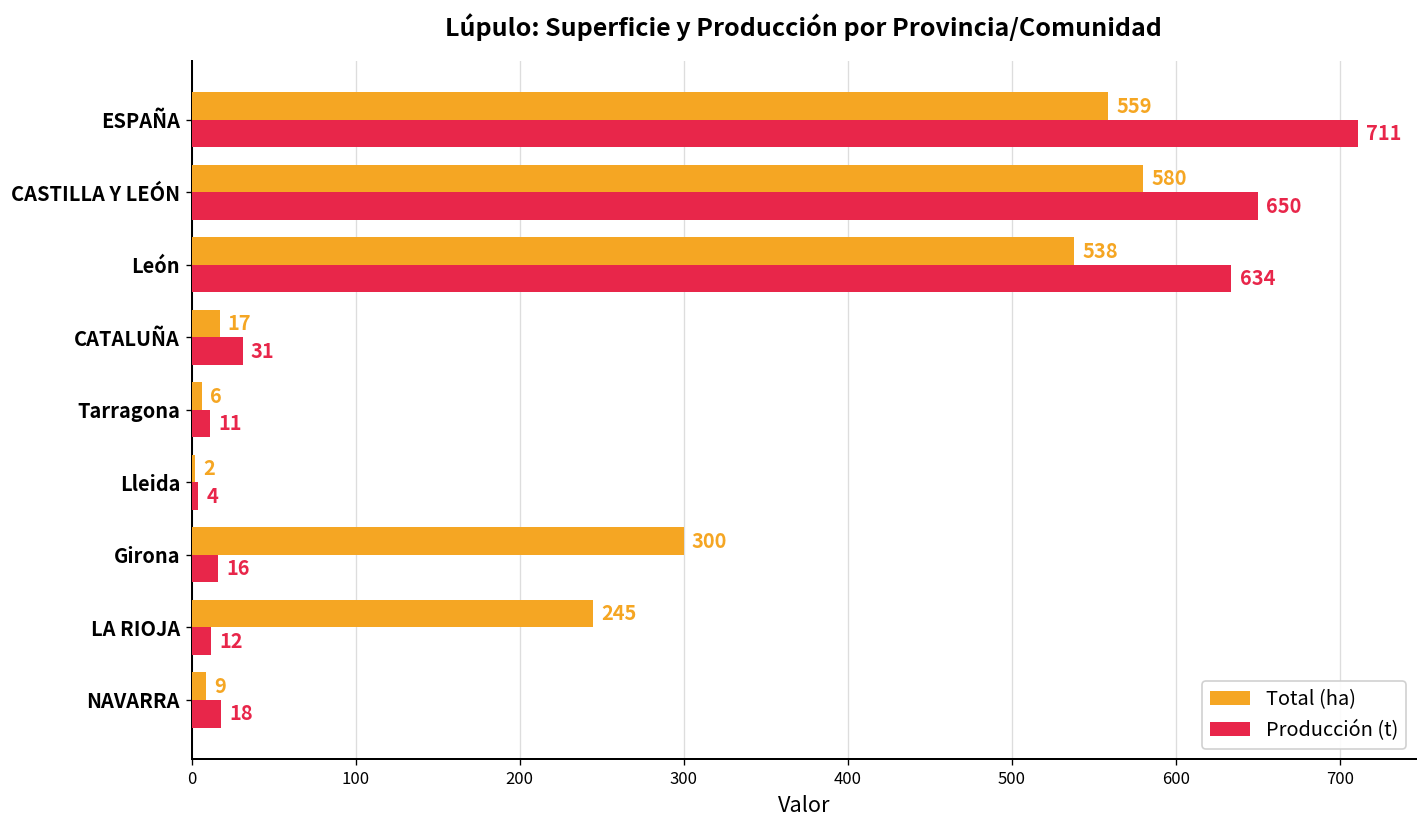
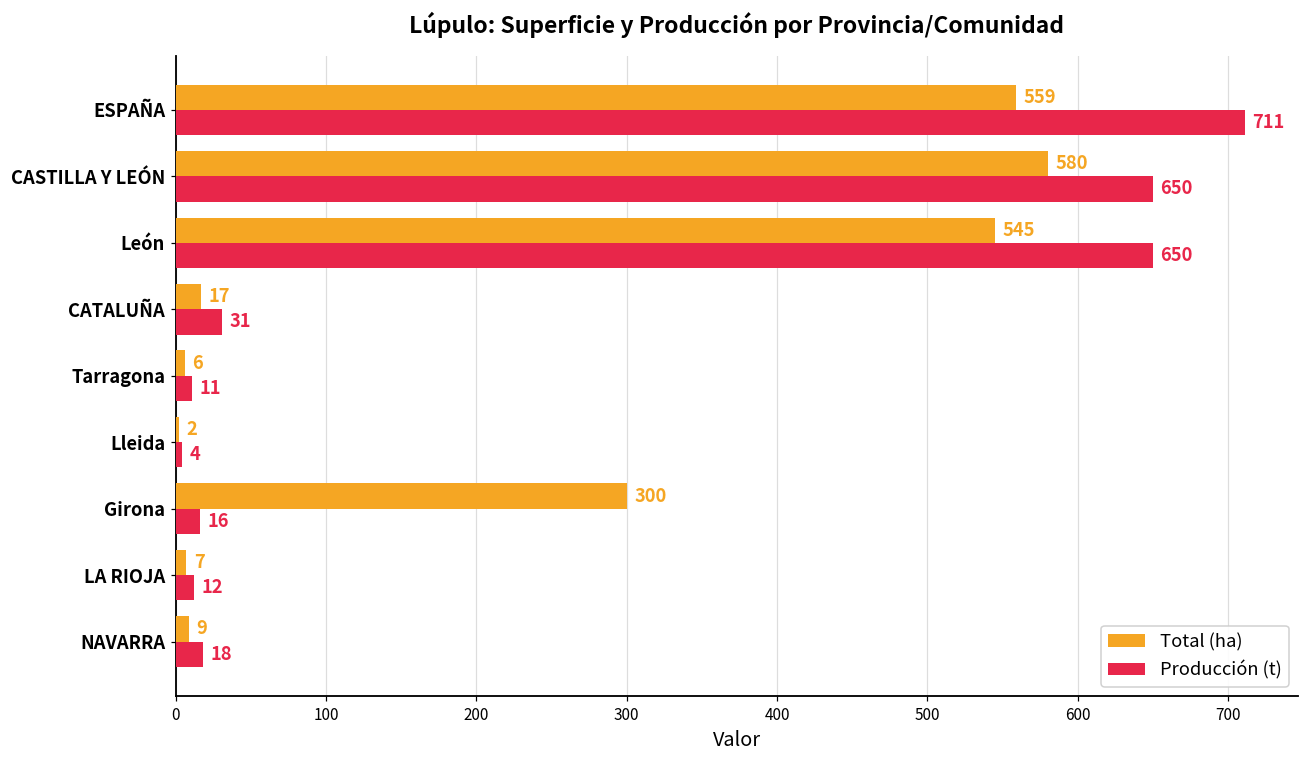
  {
    "Total (ha)": {
      "ESPAÑA": 559,
      "CASTILLA Y LEÓN": 580,
-     "León": 538,
+     "León": 545,
      "CATALUÑA": 17,
      "Tarragona": 6,
      "Lleida": 2,
      "Girona": 300,
-     "LA RIOJA": 245,
+     "LA RIOJA": 7,
      "NAVARRA": 9
    },
    "Producción (t)": {
      "ESPAÑA": 711,
      "CASTILLA Y LEÓN": 650,
-     "León": 634,
+     "León": 650,
      "CATALUÑA": 31,
      "Tarragona": 11,
      "Lleida": 4,
      "Girona": 16,
      "LA RIOJA": 12,
      "NAVARRA": 18
    }
  }
